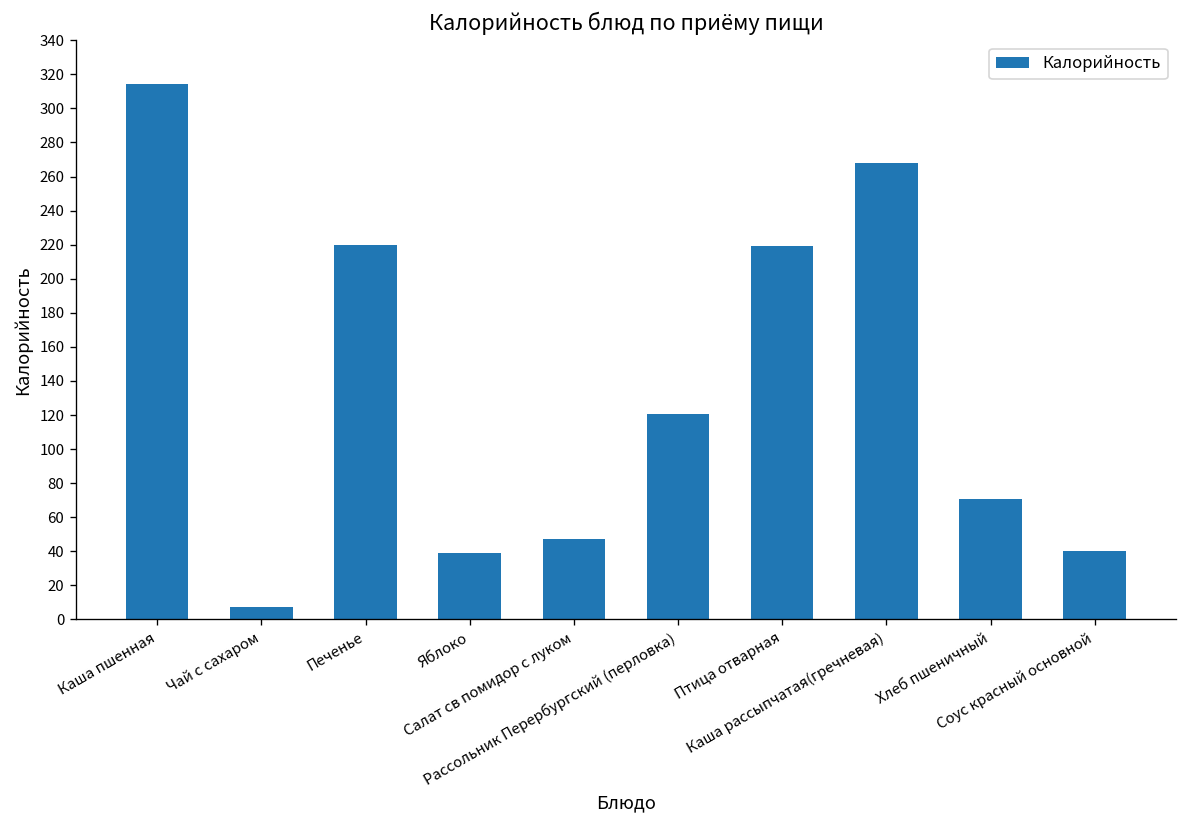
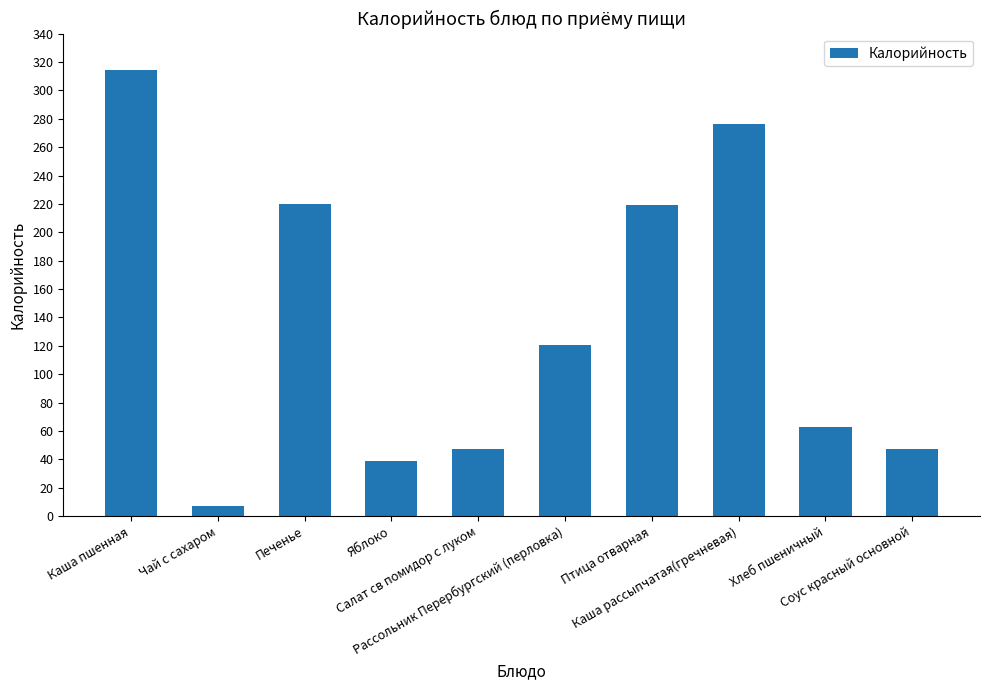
  {
    "Каша пшенная": 314,
    "Чай с сахаром": 7,
    "Печенье": 220,
    "Яблоко": 39,
    "Салат св помидор с луком": 47,
    "Рассольник Перербургский (перловка)": 121,
    "Птица отварная": 219,
-   "Каша рассыпчатая(гречневая)": 268,
-   "Хлеб пшеничный": 71,
-   "Соус красный основной": 40
+   "Каша рассыпчатая(гречневая)": 277,
+   "Хлеб пшеничный": 63,
+   "Соус красный основной": 47
  }
